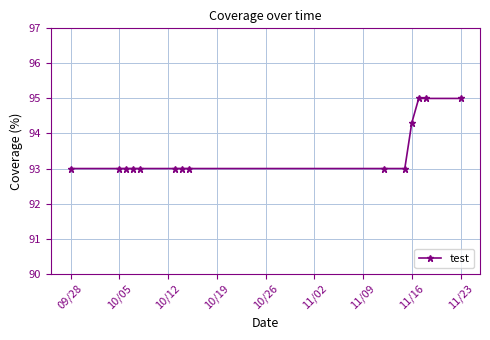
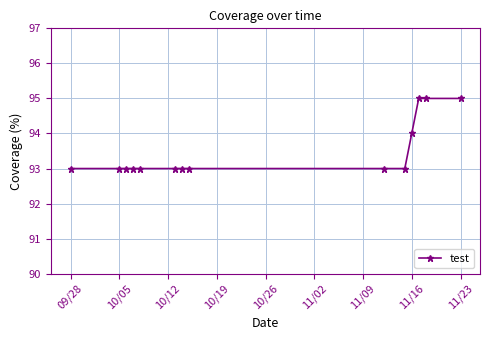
  {
    "09/28": 93.0,
    "10/05": 93.0,
-   "11/16": 94.3,
+   "11/16": 94.0,
    "11/23": 95.0
  }
